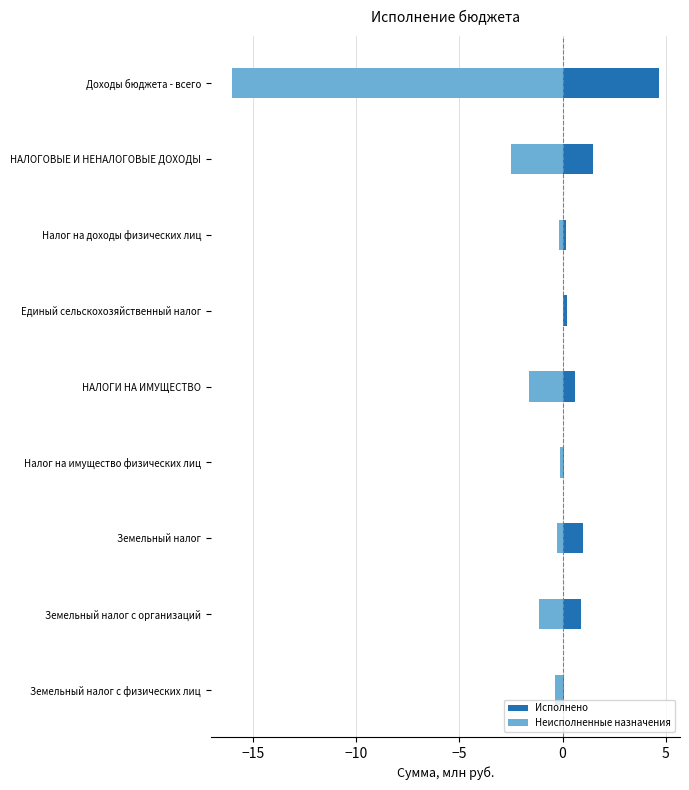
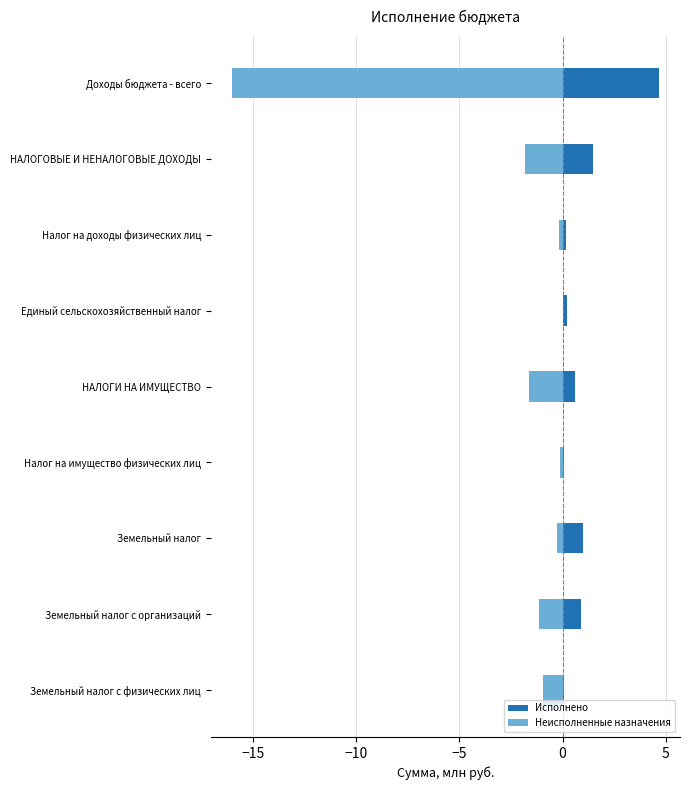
  {
    "Исполнено": {
      "Доходы бюджета - всего": 4.7,
      "НАЛОГОВЫЕ И НЕНАЛОГОВЫЕ ДОХОДЫ": 1.5,
      "Налог на доходы физических лиц": 0.2,
      "Единый сельскохозяйственный налог": 0.2,
      "НАЛОГИ НА ИМУЩЕСТВО": 0.6,
      "Земельный налог": 1.0,
      "Земельный налог с организаций": 0.9
    },
    "Неисполненные назначения": {
      "Доходы бюджета - всего": -16.0,
-     "НАЛОГОВЫЕ И НЕНАЛОГОВЫЕ ДОХОДЫ": -2.5,
+     "НАЛОГОВЫЕ И НЕНАЛОГОВЫЕ ДОХОДЫ": -1.8,
      "Налог на доходы физических лиц": -0.2,
      "Единый сельскохозяйственный налог": 0.0,
      "НАЛОГИ НА ИМУЩЕСТВО": -1.6,
      "Налог на имущество физических лиц": -0.1,
      "Земельный налог": -0.3,
      "Земельный налог с организаций": -1.1,
-     "Земельный налог с физических лиц": -0.4
+     "Земельный налог с физических лиц": -1.0
    }
  }
